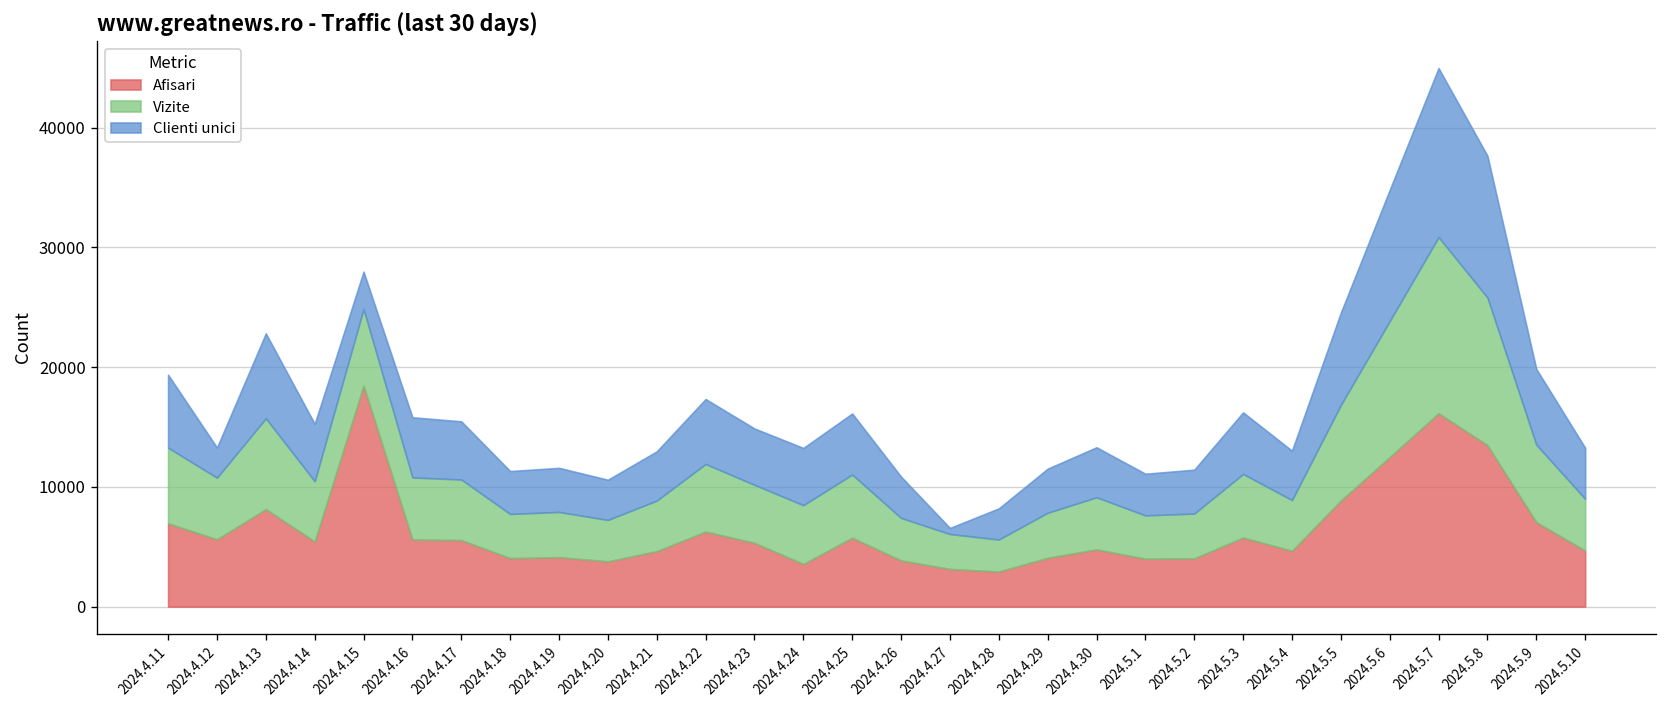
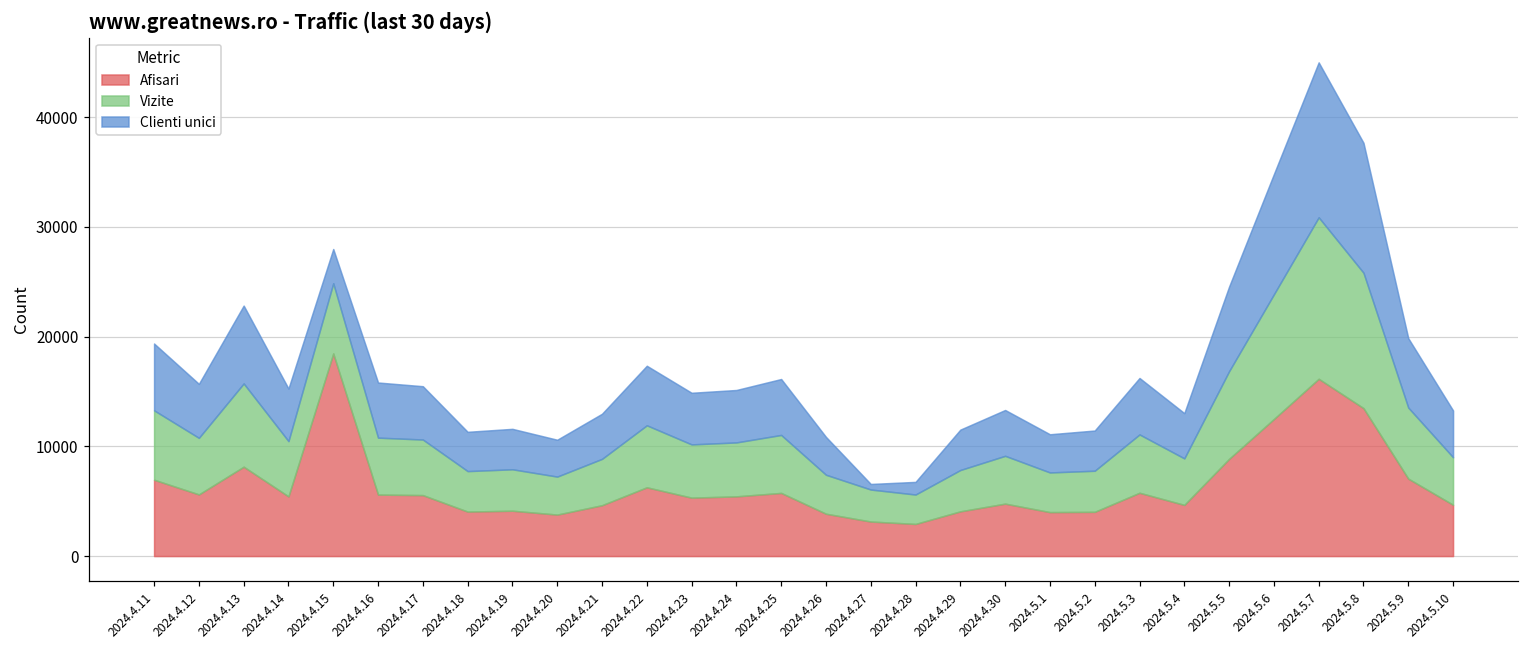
  {
    "Afisari": {
      "2024.4.11": 7000,
      "2024.4.12": 6000,
      "2024.4.13": 8000,
      "2024.4.14": 5000,
      "2024.4.15": 18000,
      "2024.4.16": 6000,
      "2024.4.17": 6000,
      "2024.4.18": 4000,
      "2024.4.19": 4000,
      "2024.4.20": 4000,
      "2024.4.21": 5000,
      "2024.4.22": 6000,
      "2024.4.23": 5000,
-     "2024.4.24": 4000,
+     "2024.4.24": 5000,
      "2024.4.25": 6000,
      "2024.4.26": 4000,
      "2024.4.27": 3000,
      "2024.4.28": 3000,
      "2024.4.29": 4000,
      "2024.4.30": 5000,
      "2024.5.1": 4000,
      "2024.5.2": 4000,
      "2024.5.3": 6000,
      "2024.5.4": 5000,
      "2024.5.5": 9000,
      "2024.5.6": 12000,
      "2024.5.7": 16000,
      "2024.5.8": 13000,
      "2024.5.9": 7000,
      "2024.5.10": 5000
    },
    "Vizite": {
      "2024.4.11": 6000,
      "2024.4.12": 5000,
      "2024.4.13": 8000,
      "2024.4.14": 5000,
      "2024.4.15": 6000,
      "2024.4.16": 5000,
      "2024.4.17": 5000,
      "2024.4.18": 4000,
      "2024.4.19": 4000,
      "2024.4.20": 3000,
      "2024.4.21": 4000,
      "2024.4.22": 6000,
      "2024.4.23": 5000,
      "2024.4.24": 5000,
      "2024.4.25": 5000,
      "2024.4.26": 4000,
      "2024.4.27": 3000,
      "2024.4.28": 3000,
      "2024.4.29": 4000,
      "2024.4.30": 4000,
      "2024.5.1": 4000,
      "2024.5.2": 4000,
      "2024.5.3": 5000,
      "2024.5.4": 4000,
      "2024.5.5": 8000,
      "2024.5.6": 11000,
      "2024.5.7": 15000,
      "2024.5.8": 12000,
      "2024.5.9": 6000,
      "2024.5.10": 4000
    },
    "Clienti unici": {
      "2024.4.11": 6000,
-     "2024.4.12": 3000,
+     "2024.4.12": 5000,
      "2024.4.13": 7000,
      "2024.4.14": 5000,
      "2024.4.15": 3000,
      "2024.4.16": 5000,
      "2024.4.17": 5000,
      "2024.4.18": 4000,
      "2024.4.19": 4000,
      "2024.4.20": 3000,
      "2024.4.21": 4000,
      "2024.4.22": 5000,
      "2024.4.23": 5000,
      "2024.4.24": 5000,
      "2024.4.25": 5000,
      "2024.4.26": 3000,
      "2024.4.27": 1000,
-     "2024.4.28": 3000,
+     "2024.4.28": 1000,
      "2024.4.29": 4000,
      "2024.4.30": 4000,
      "2024.5.1": 3000,
      "2024.5.2": 4000,
      "2024.5.3": 5000,
      "2024.5.4": 4000,
      "2024.5.5": 8000,
      "2024.5.6": 11000,
      "2024.5.7": 14000,
      "2024.5.8": 12000,
      "2024.5.9": 6000,
      "2024.5.10": 4000
    }
  }
